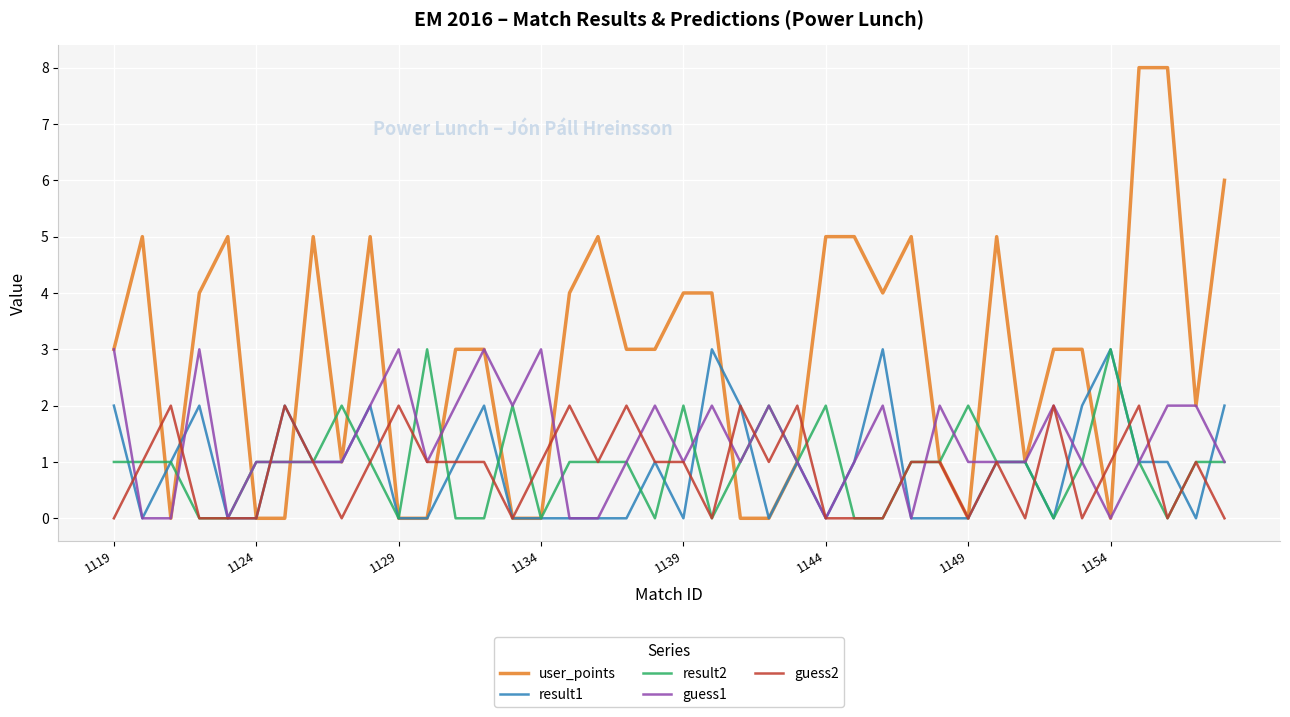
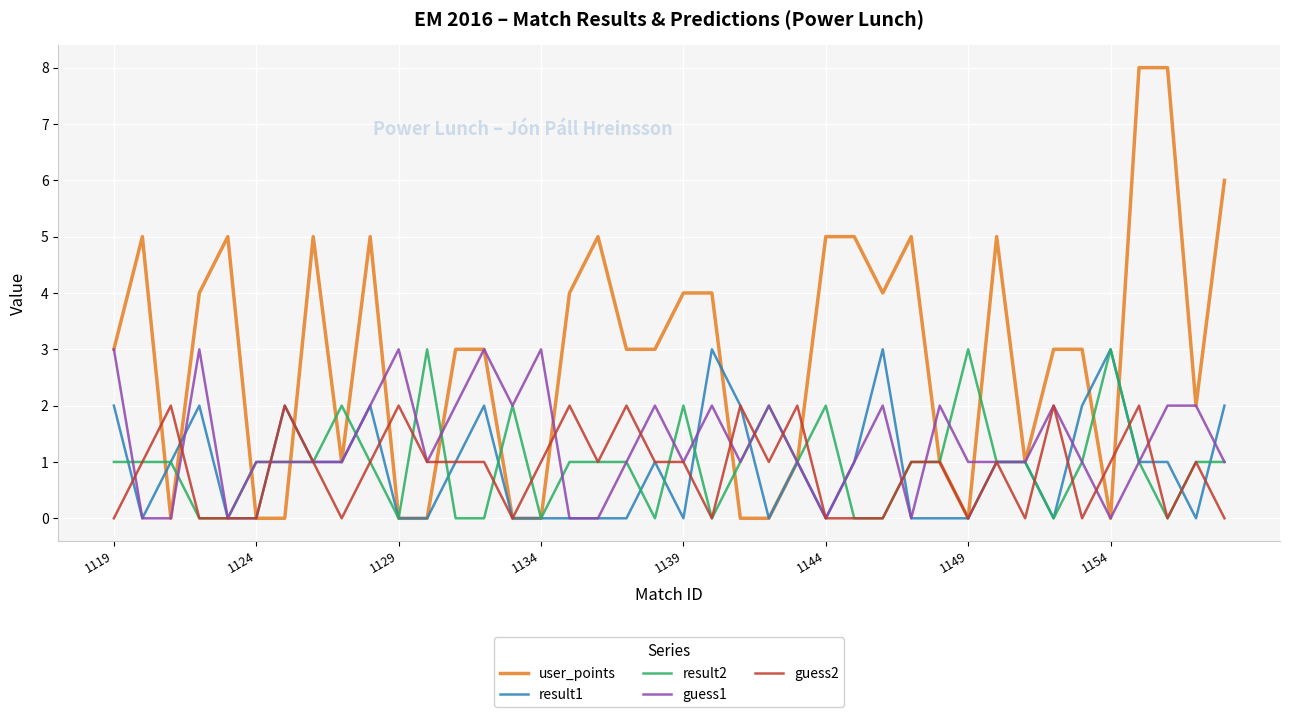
  {
    "user_points": {
      "1139": 4,
      "1144": 5
    },
    "result1": {
      "1119": 2,
      "1139": 0
    },
    "result2": {
      "1119": 1,
      "1139": 2,
      "1144": 2,
-     "1149": 2
+     "1149": 3
    },
    "guess1": {
      "1129": 3,
      "1134": 3,
      "1149": 1
    },
    "guess2": {
      "1119": 0,
      "1129": 2,
      "1134": 1,
      "1154": 1
    }
  }
